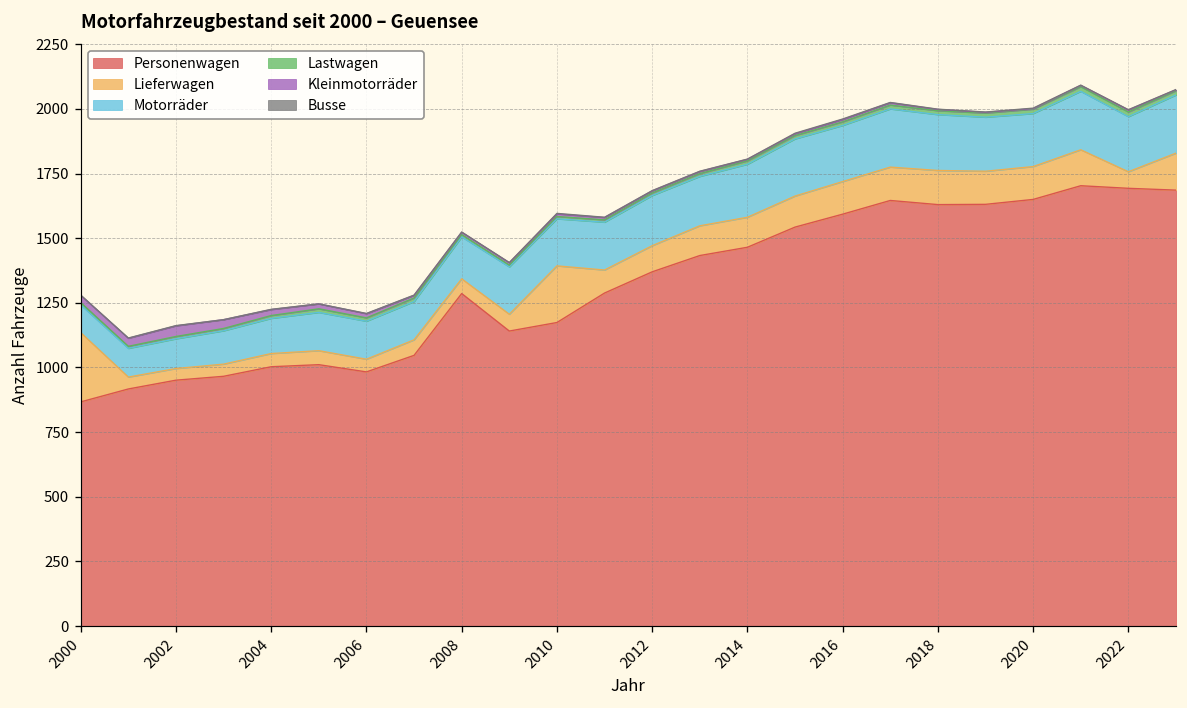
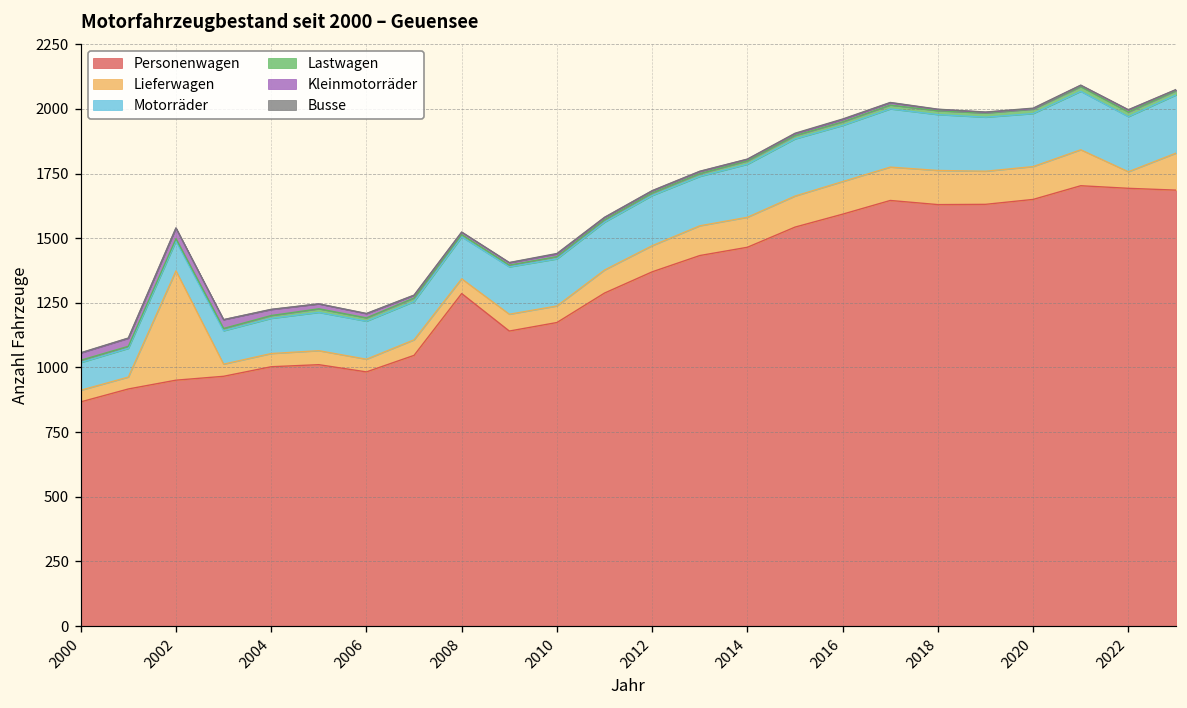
  {
    "Personenwagen": {
      "2000": 870,
      "2002": 950,
      "2004": 1000,
      "2006": 980,
      "2008": 1290,
      "2010": 1170,
      "2012": 1370,
      "2014": 1470,
      "2016": 1590,
      "2018": 1630,
      "2020": 1650,
      "2022": 1690
    },
    "Lieferwagen": {
-     "2000": 270,
-     "2002": 50,
+     "2000": 50,
+     "2002": 420,
      "2004": 50,
      "2006": 50,
      "2008": 60,
-     "2010": 220,
+     "2010": 60,
      "2012": 100,
      "2014": 120,
      "2016": 130,
      "2018": 130,
      "2020": 130,
      "2022": 60
    },
    "Motorräder": {
      "2006": 150,
      "2014": 210,
      "2016": 220,
      "2018": 220,
      "2020": 210,
      "2022": 210
    },
    "Lastwagen": {
      "2006": 10
    }
  }
